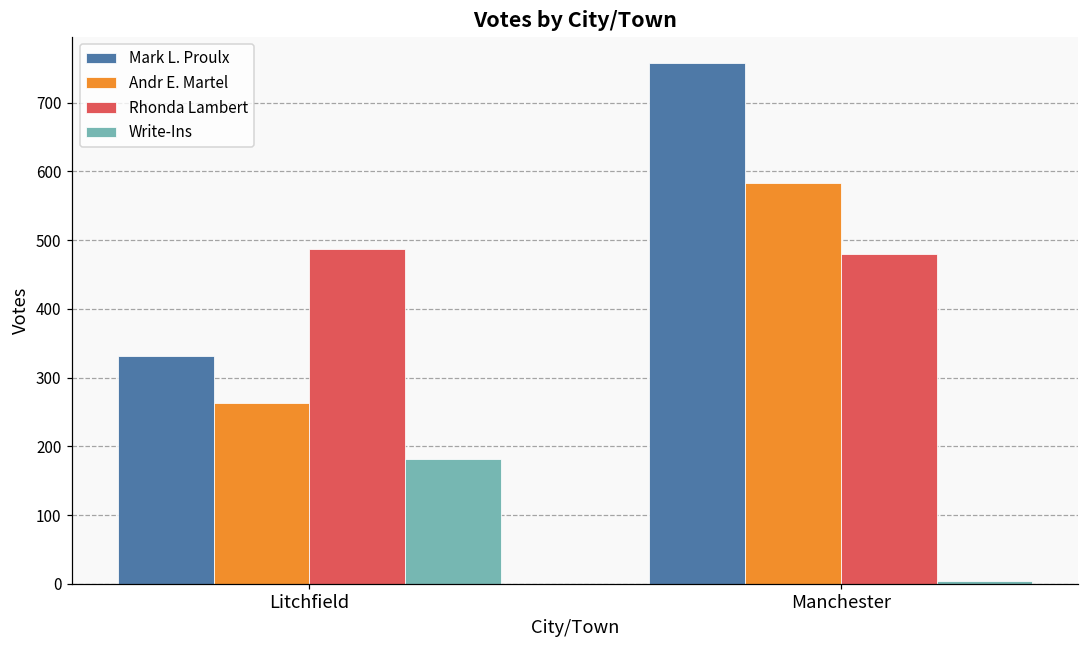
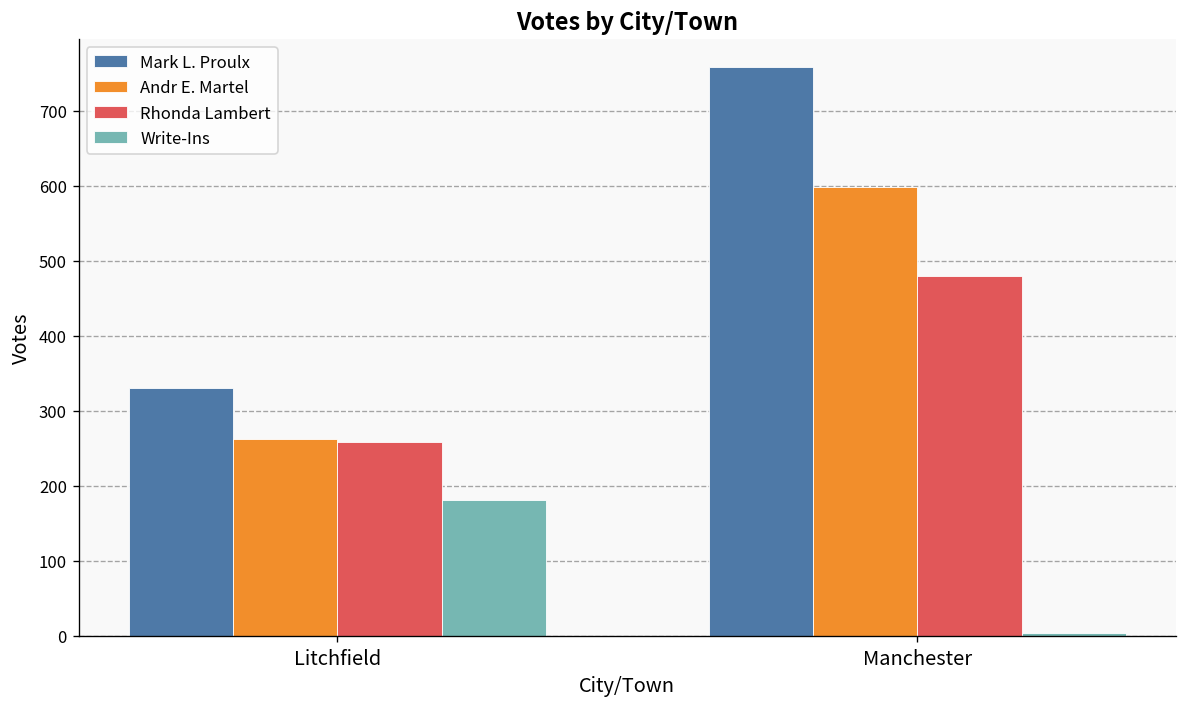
  {
    "Mark L. Proulx": {
      "Litchfield": 330,
      "Manchester": 760
    },
    "Andr E. Martel": {
      "Litchfield": 260,
-     "Manchester": 580
+     "Manchester": 600
    },
    "Rhonda Lambert": {
-     "Litchfield": 490,
+     "Litchfield": 260,
      "Manchester": 480
    },
    "Write-Ins": {
      "Litchfield": 180
    }
  }
